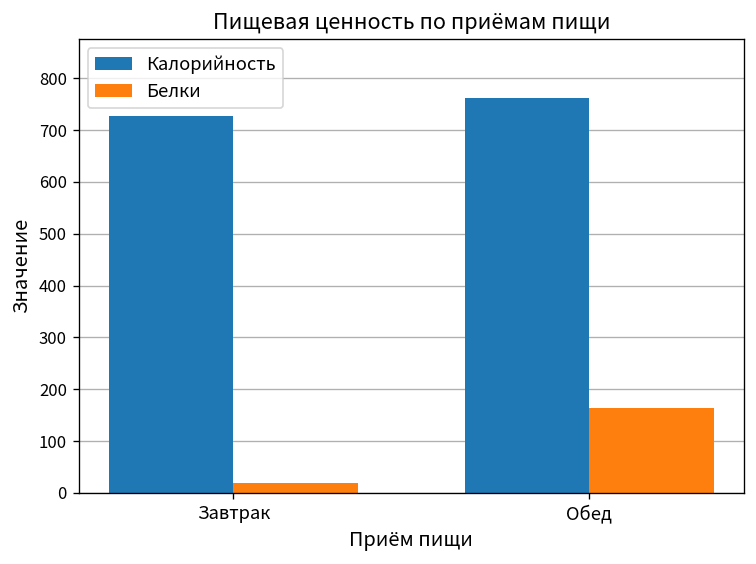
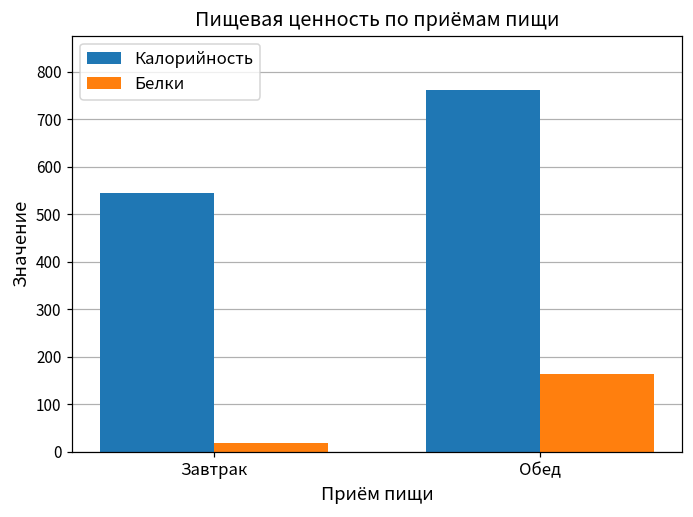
  {
    "Калорийность": {
-     "Завтрак": 730,
+     "Завтрак": 540,
      "Обед": 760
    },
    "Белки": {
      "Завтрак": 20,
      "Обед": 160
    }
  }
